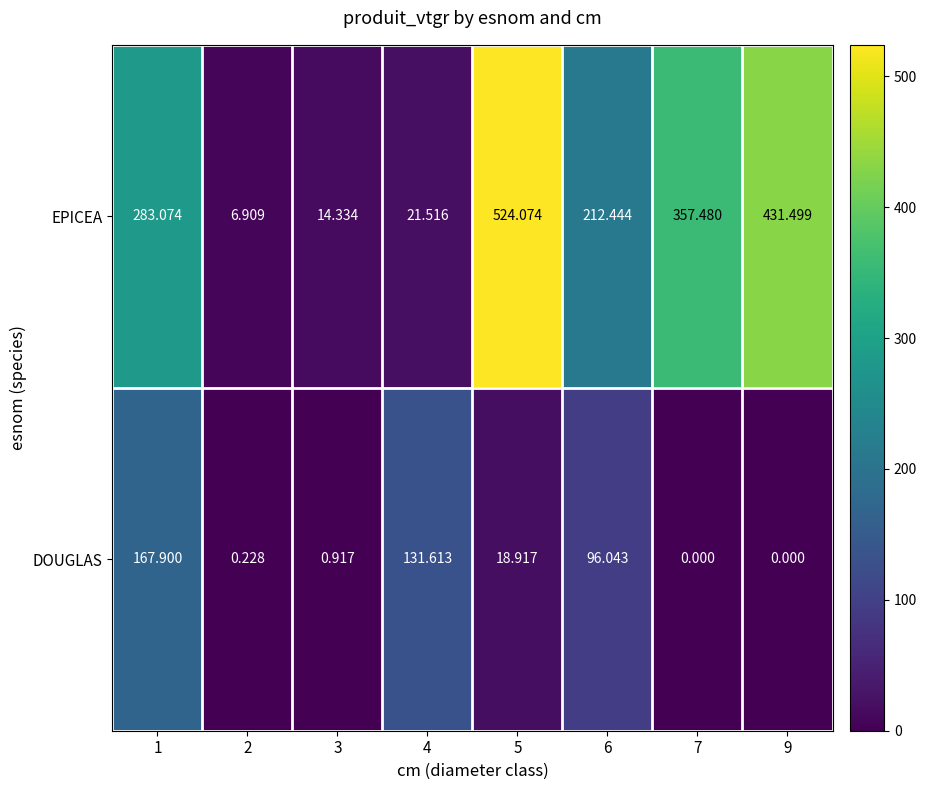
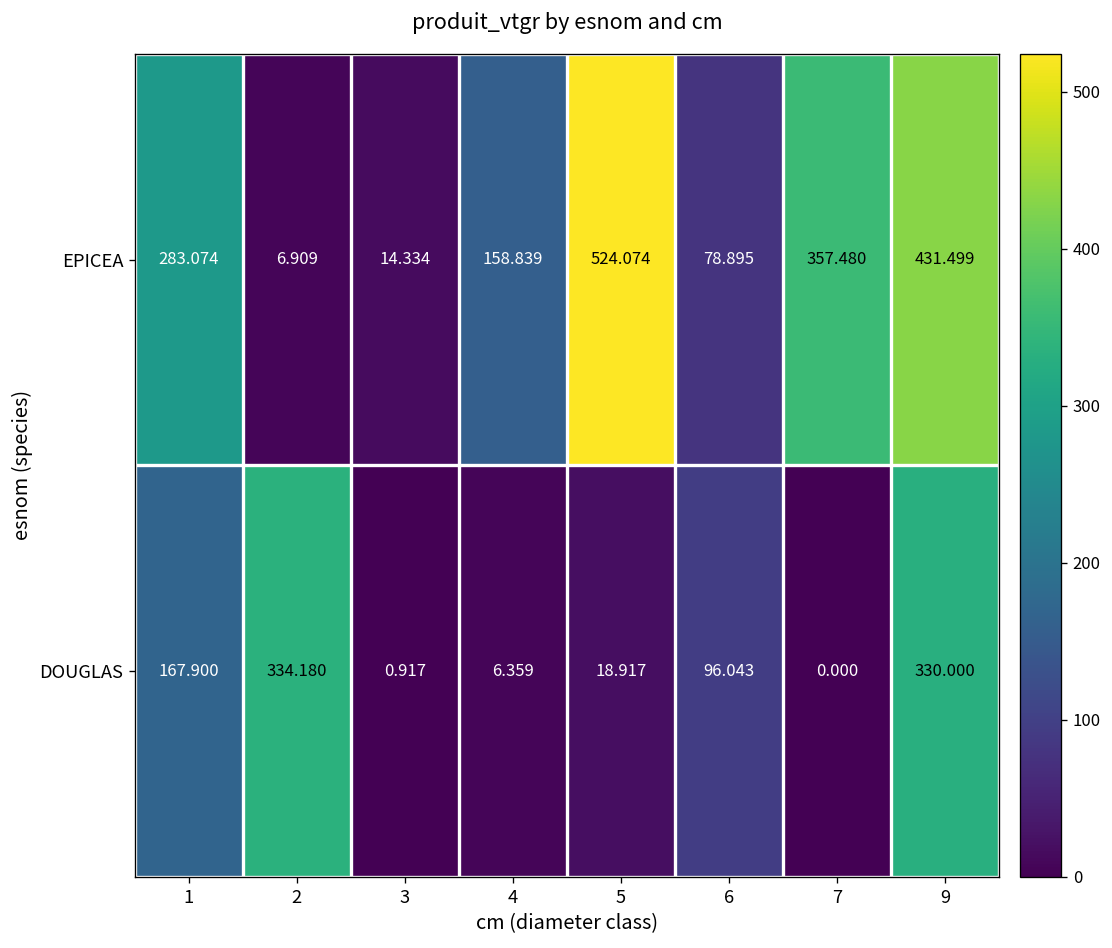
  {
    "EPICEA": {
      "1": 283.074,
      "2": 6.909,
      "3": 14.334,
-     "4": 21.516,
+     "4": 158.839,
      "5": 524.074,
-     "6": 212.444,
+     "6": 78.895,
      "7": 357.480,
      "9": 431.499
    },
    "DOUGLAS": {
      "1": 167.900,
-     "2": 0.228,
+     "2": 334.180,
      "3": 0.917,
-     "4": 131.613,
+     "4": 6.359,
      "5": 18.917,
      "6": 96.043,
      "7": 0.000,
-     "9": 0.000
+     "9": 330.000
    }
  }
